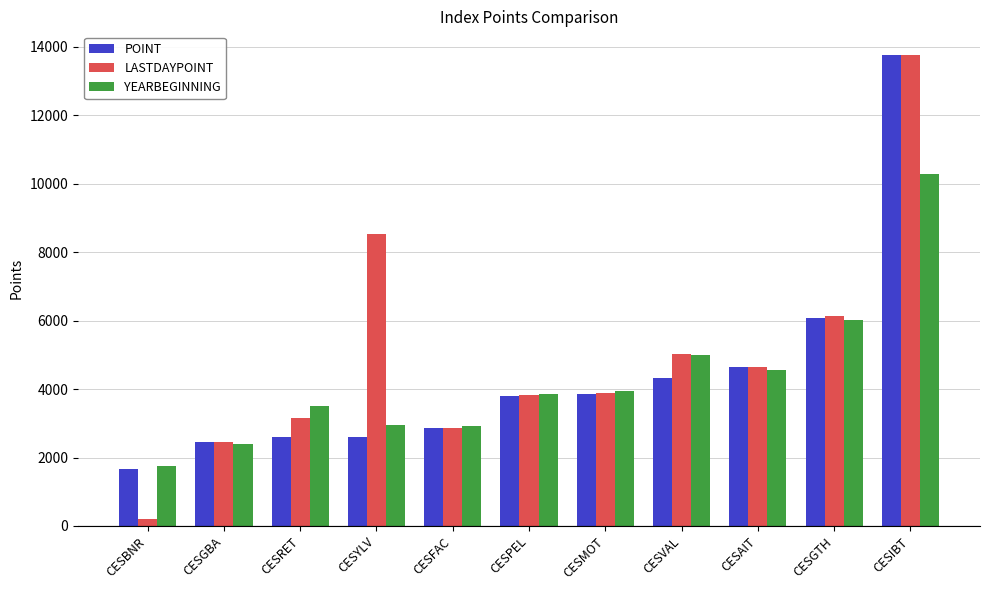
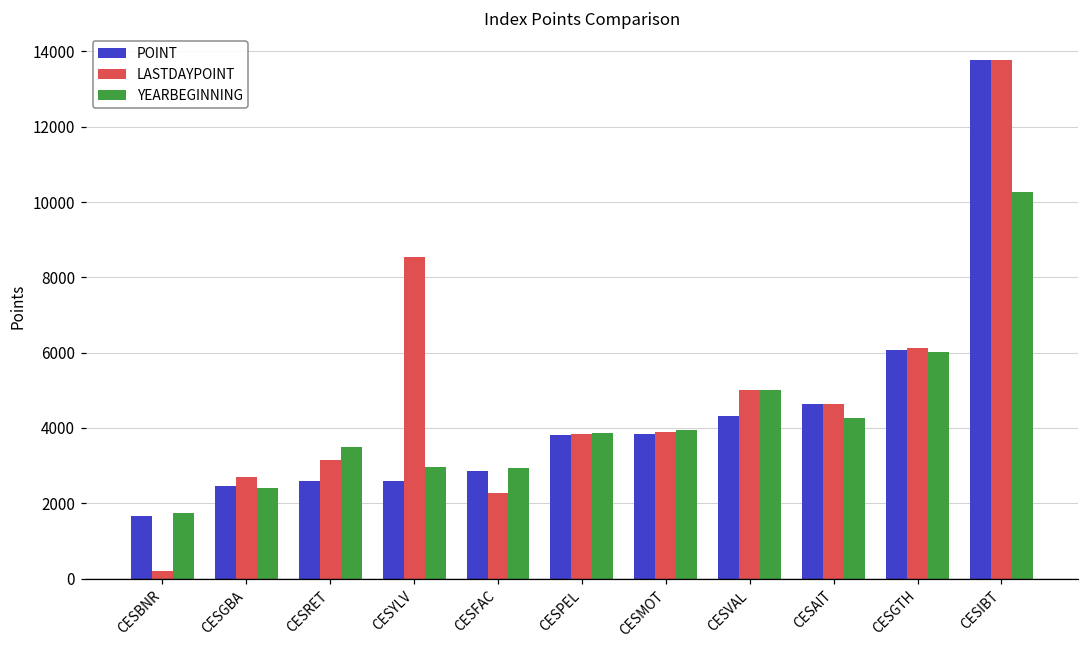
  {
    "POINT": {
      "CESBNR": 1700,
      "CESGBA": 2500,
      "CESRET": 2600,
      "CESYLV": 2600,
      "CESFAC": 2800,
      "CESPEL": 3800,
      "CESMOT": 3900,
      "CESVAL": 4300,
      "CESAIT": 4600,
      "CESGTH": 6100,
      "CESIBT": 13800
    },
    "LASTDAYPOINT": {
      "CESBNR": 200,
-     "CESGBA": 2400,
+     "CESGBA": 2700,
      "CESRET": 3100,
      "CESYLV": 8500,
-     "CESFAC": 2900,
+     "CESFAC": 2300,
      "CESPEL": 3800,
      "CESMOT": 3900,
      "CESVAL": 5000,
      "CESAIT": 4600,
      "CESGTH": 6100,
      "CESIBT": 13800
    },
    "YEARBEGINNING": {
      "CESBNR": 1700,
      "CESGBA": 2400,
      "CESRET": 3500,
      "CESYLV": 3000,
      "CESFAC": 2900,
      "CESPEL": 3900,
      "CESMOT": 3900,
      "CESVAL": 5000,
-     "CESAIT": 4600,
+     "CESAIT": 4300,
      "CESGTH": 6000,
      "CESIBT": 10300
    }
  }
